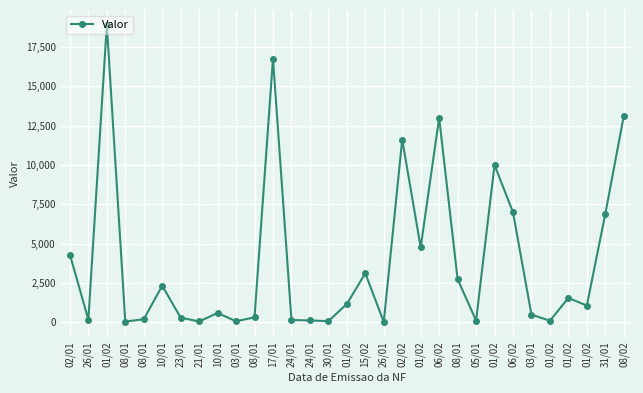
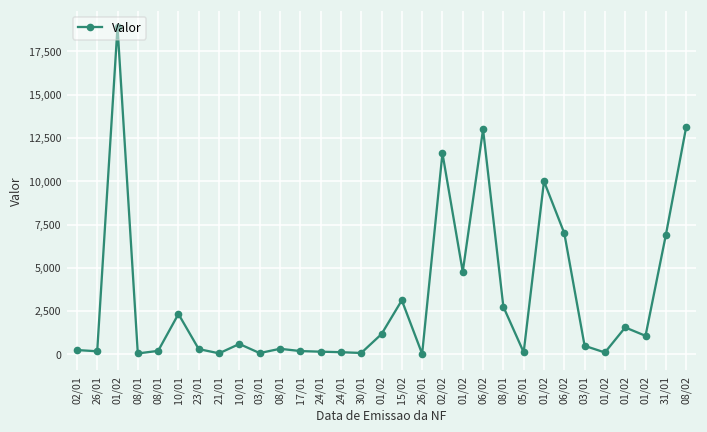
  {
-   "02/01": "4,300",
+   "02/01": "200",
    "23/01": "300",
    "21/01": "100",
-   "17/01": "16,800",
+   "17/01": "200",
    "30/01": "100",
    "15/02": "3,100",
    "02/02": "11,600",
    "05/01": "100",
    "31/01": "6,900",
    "08/02": "13,100"
  }
